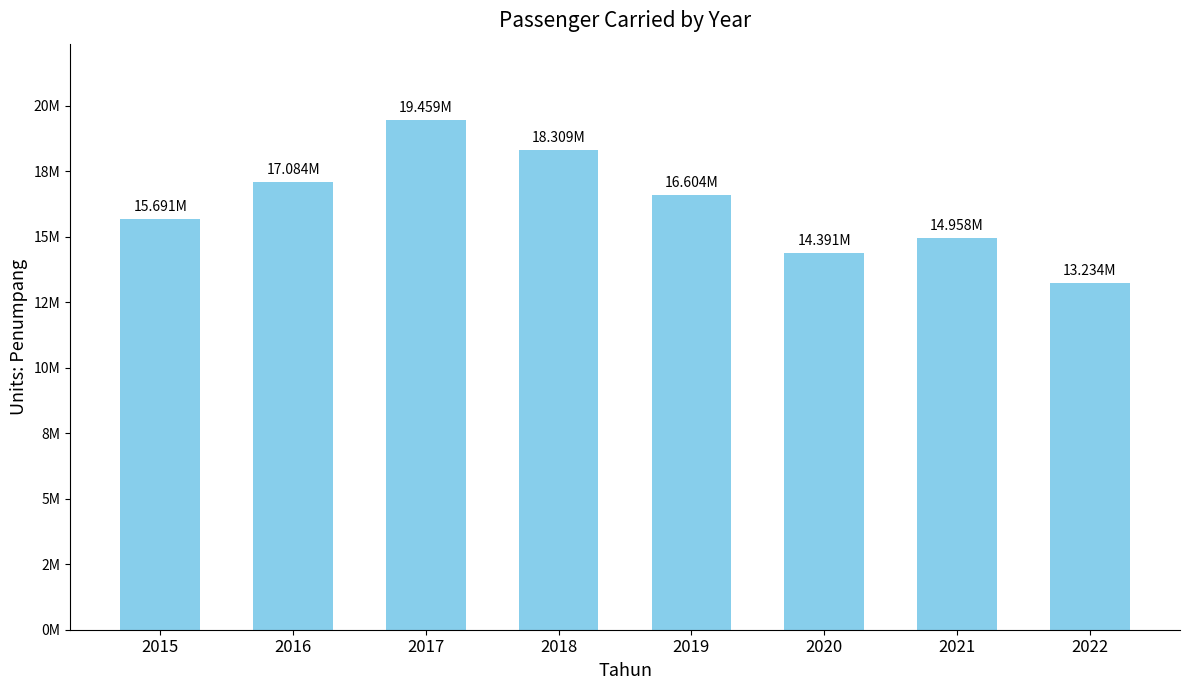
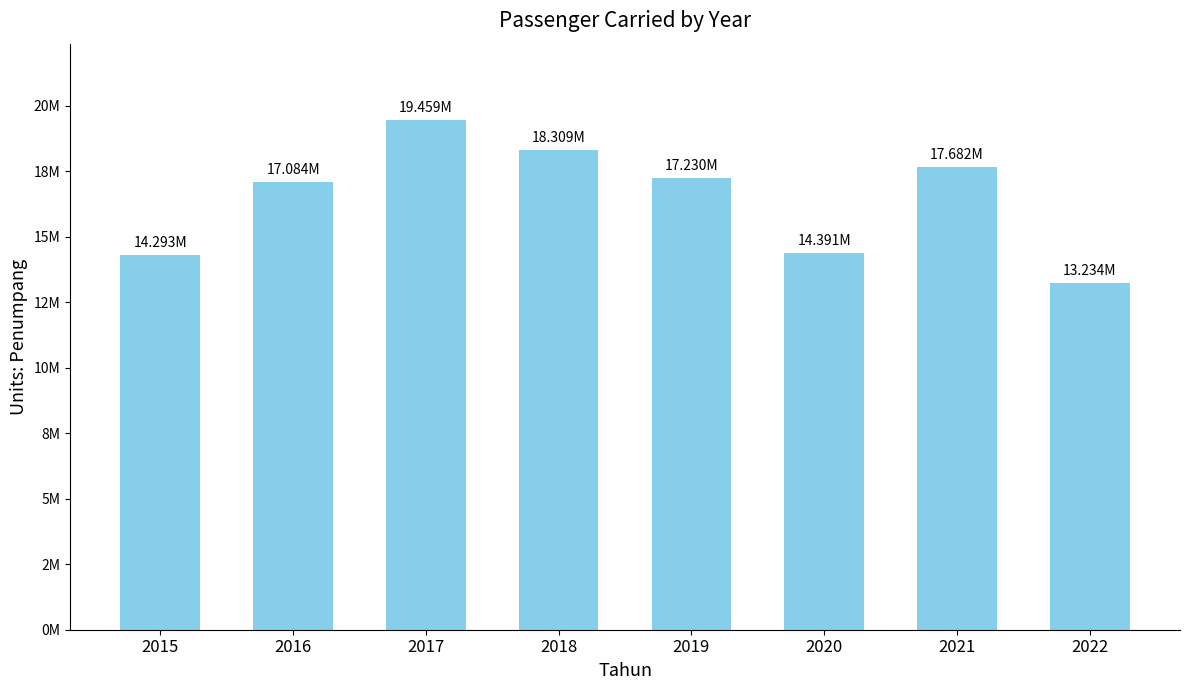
  {
-   "2015": "15.691M",
+   "2015": "14.293M",
    "2016": "17.084M",
    "2017": "19.459M",
    "2018": "18.309M",
-   "2019": "16.604M",
+   "2019": "17.230M",
    "2020": "14.391M",
-   "2021": "14.958M",
+   "2021": "17.682M",
    "2022": "13.234M"
  }
